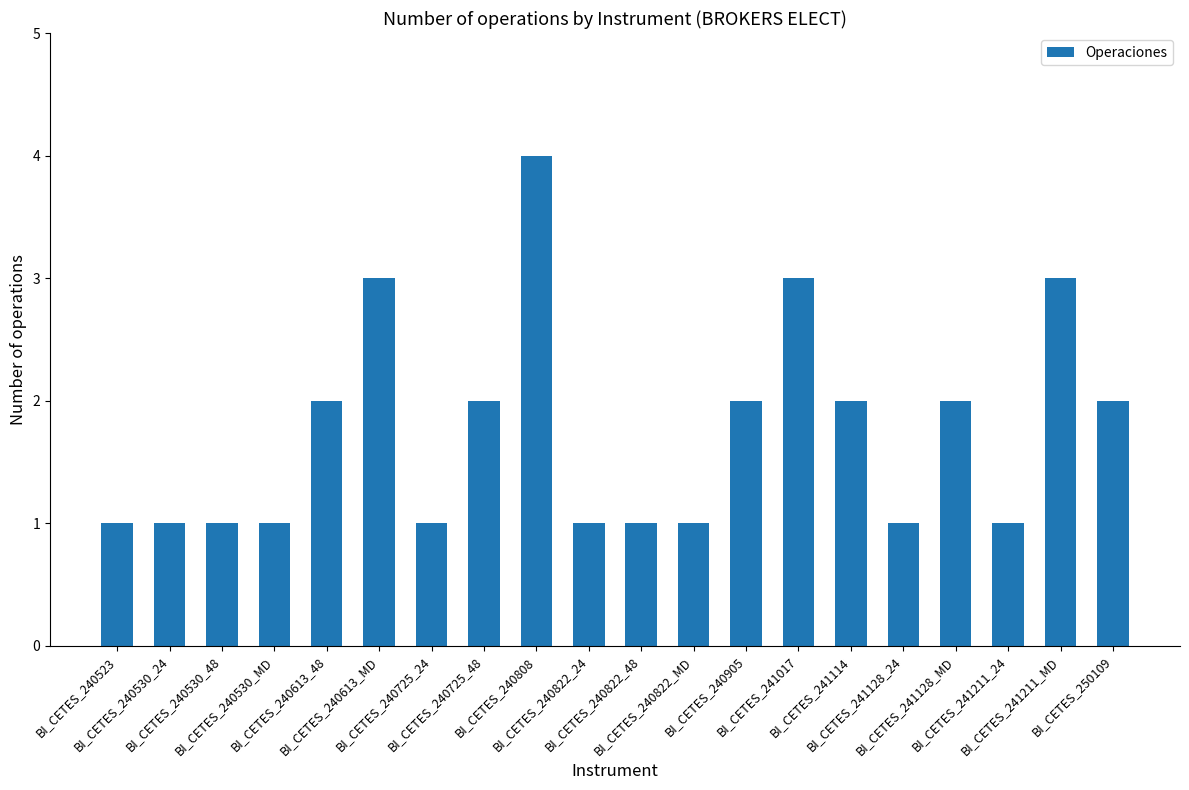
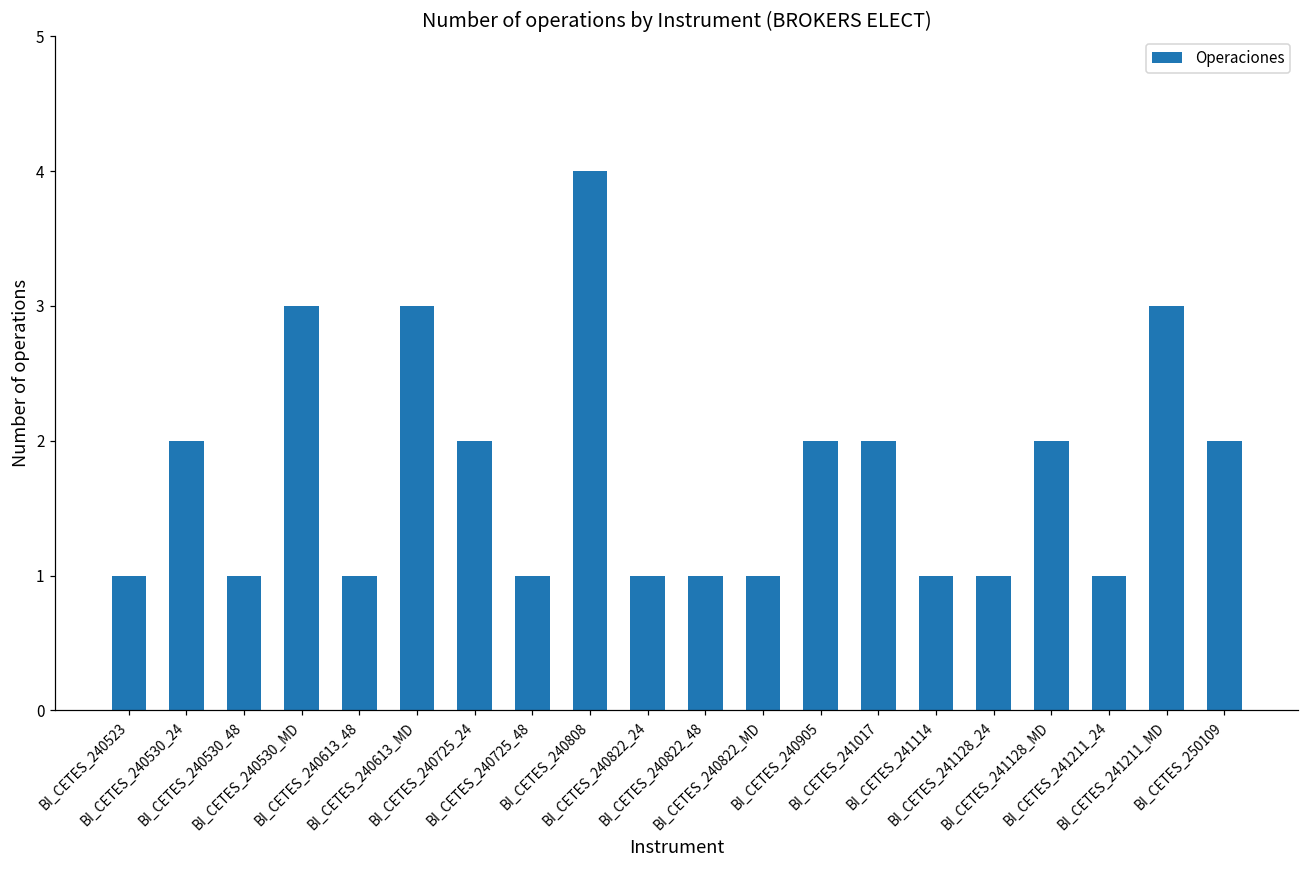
  {
    "BI_CETES_240523": 1,
-   "BI_CETES_240530_24": 1,
+   "BI_CETES_240530_24": 2,
    "BI_CETES_240530_48": 1,
-   "BI_CETES_240530_MD": 1,
-   "BI_CETES_240613_48": 2,
+   "BI_CETES_240530_MD": 3,
+   "BI_CETES_240613_48": 1,
    "BI_CETES_240613_MD": 3,
-   "BI_CETES_240725_24": 1,
-   "BI_CETES_240725_48": 2,
+   "BI_CETES_240725_24": 2,
+   "BI_CETES_240725_48": 1,
    "BI_CETES_240808": 4,
    "BI_CETES_240822_24": 1,
    "BI_CETES_240822_48": 1,
    "BI_CETES_240822_MD": 1,
    "BI_CETES_240905": 2,
-   "BI_CETES_241017": 3,
-   "BI_CETES_241114": 2,
+   "BI_CETES_241017": 2,
+   "BI_CETES_241114": 1,
    "BI_CETES_241128_24": 1,
    "BI_CETES_241128_MD": 2,
    "BI_CETES_241211_24": 1,
    "BI_CETES_241211_MD": 3,
    "BI_CETES_250109": 2
  }
